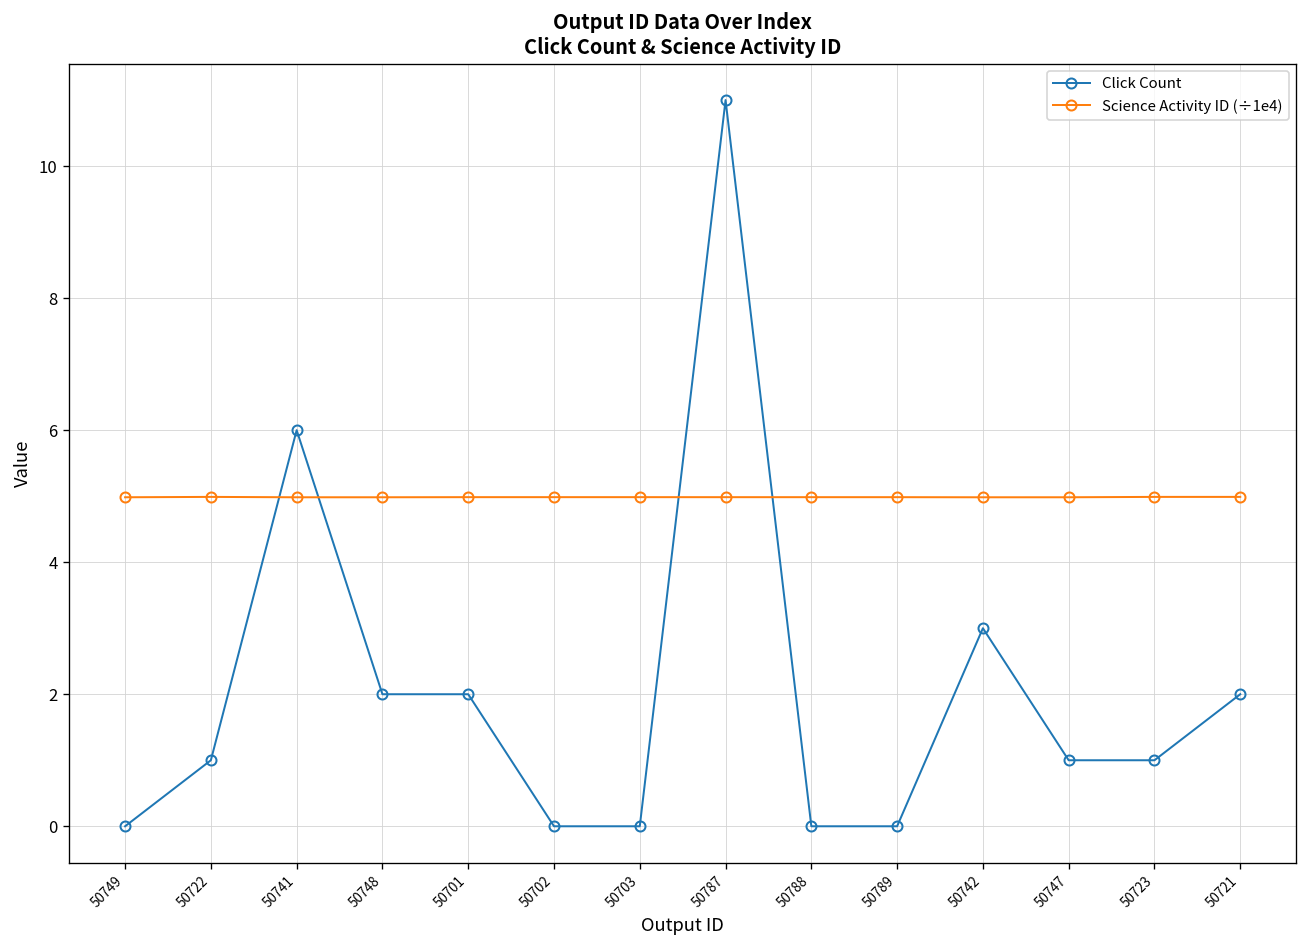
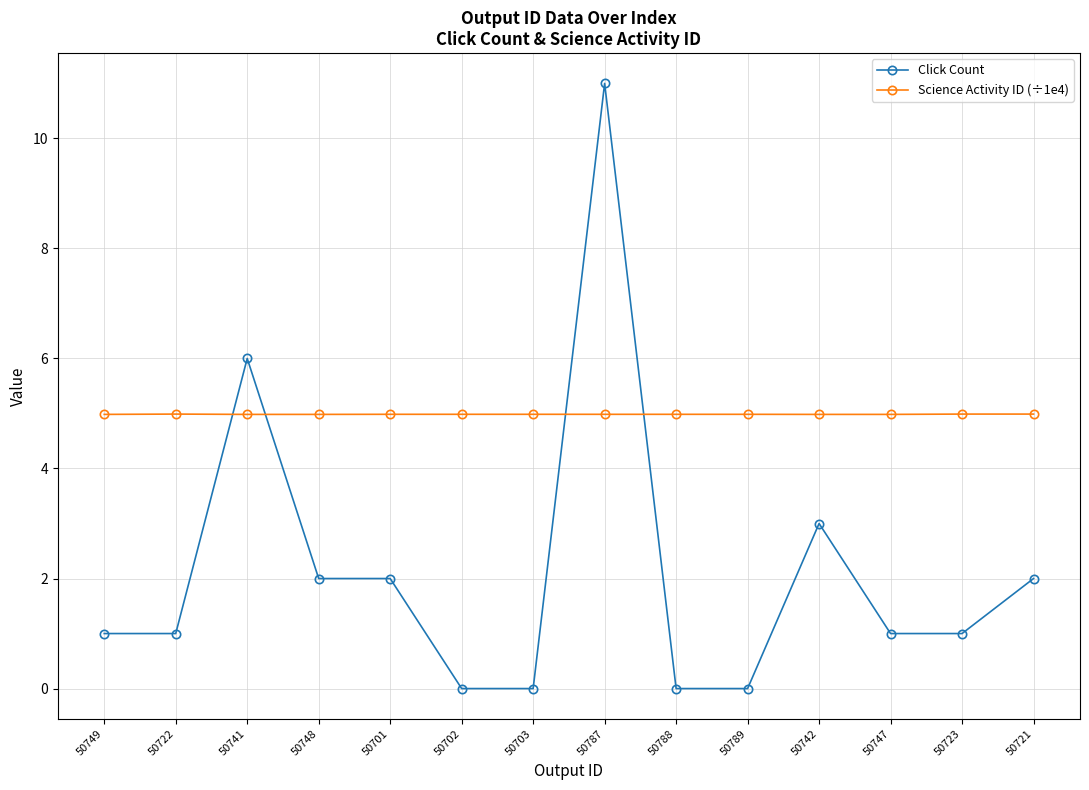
  {
    "Click Count": {
-     "50749": 0,
+     "50749": 1,
      "50722": 1,
      "50741": 6,
      "50748": 2,
      "50701": 2,
      "50702": 0,
      "50703": 0,
      "50787": 11,
      "50788": 0,
      "50789": 0,
      "50742": 3,
      "50747": 1,
      "50723": 1,
      "50721": 2
    },
    "Science Activity ID (÷1e4)": {
      "50749": 5,
      "50722": 5,
      "50741": 5,
      "50748": 5,
      "50701": 5,
      "50702": 5,
      "50703": 5,
      "50787": 5,
      "50788": 5,
      "50789": 5,
      "50742": 5,
      "50747": 5,
      "50723": 5,
      "50721": 5
    }
  }
